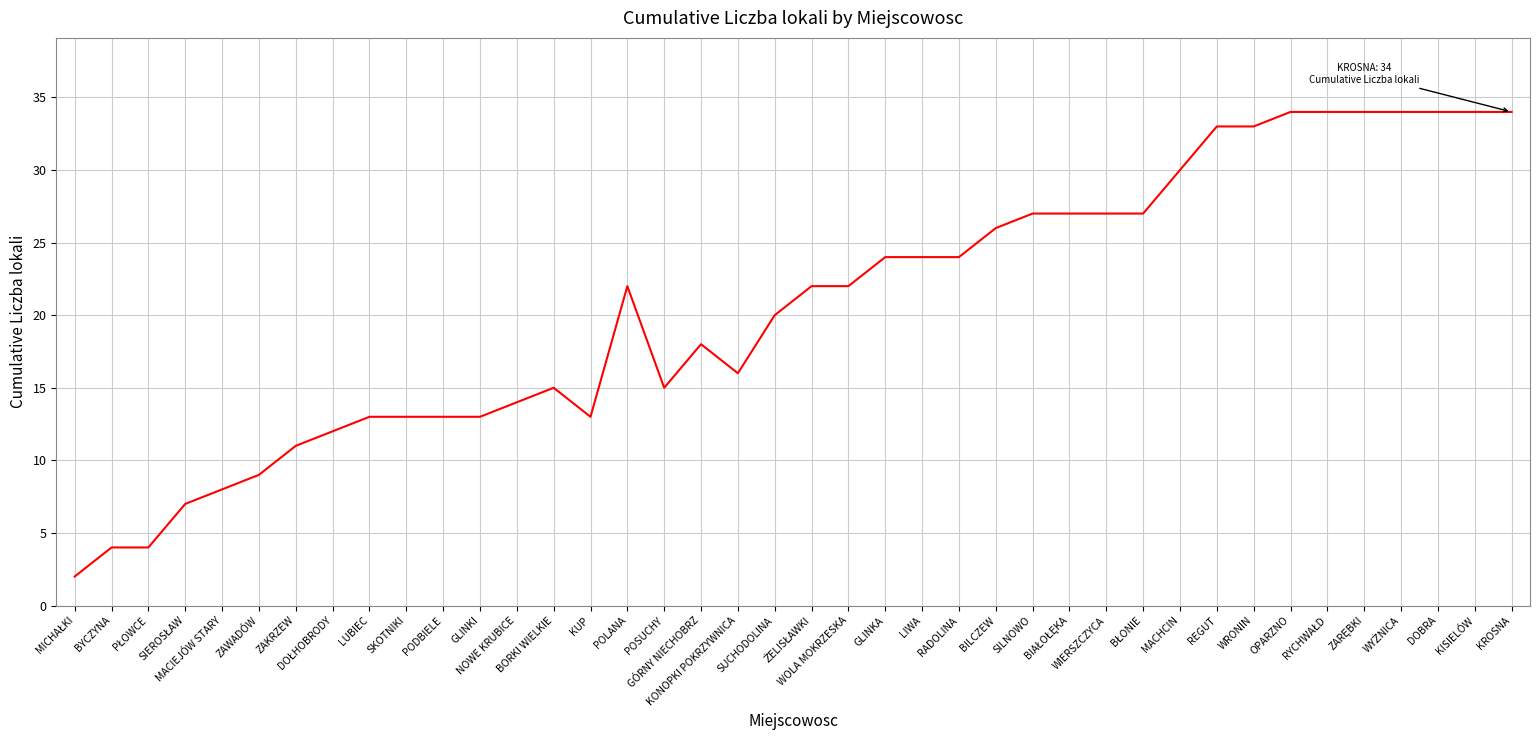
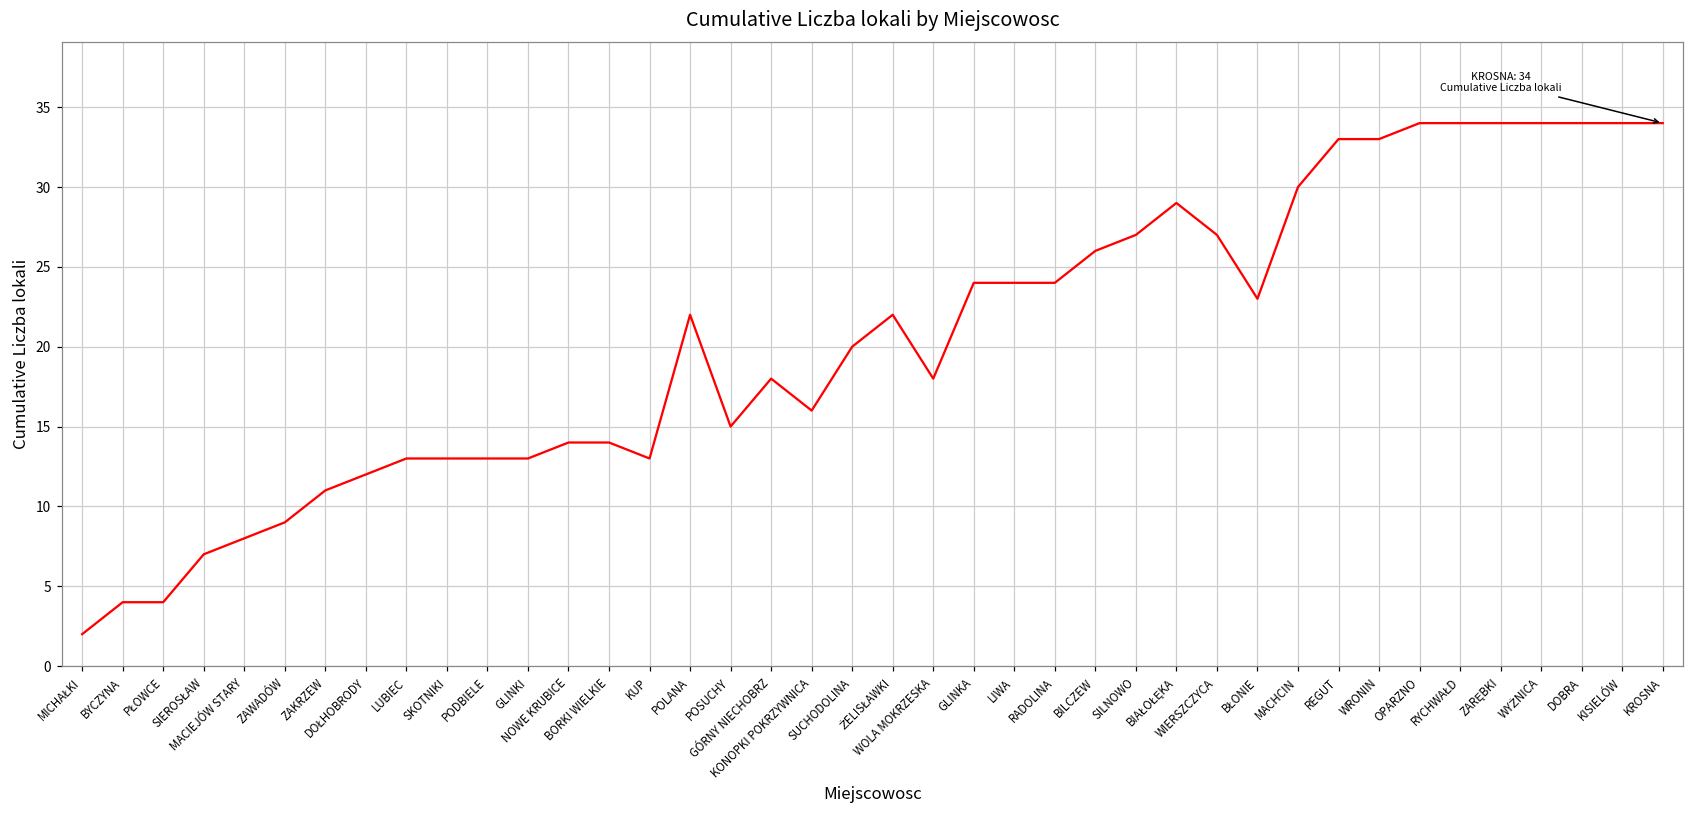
  {
    "MICHAŁKI": 2,
    "BYCZYNA": 4,
    "PŁOWCE": 4,
    "SIEROSŁAW": 7,
    "MACIEJÓW STARY": 8,
    "ZAWADÓW": 9,
    "ZAKRZEW": 11,
    "DOŁHOBRODY": 12,
    "LUBIEC": 13,
    "SKOTNIKI": 13,
    "PODBIELE": 13,
    "GLINKI": 13,
    "NOWE KRUBICE": 14,
-   "BORKI WIELKIE": 15,
+   "BORKI WIELKIE": 14,
    "KUP": 13,
    "POLANA": 22,
    "POSUCHY": 15,
    "GÓRNY NIECHOBRZ": 18,
    "KONOPKI POKRZYWNICA": 16,
    "SUCHODOLINA": 20,
    "ŻELISŁAWKI": 22,
-   "WOLA MOKRZESKA": 22,
+   "WOLA MOKRZESKA": 18,
    "GLINKA": 24,
    "LIWA": 24,
    "RADOLINA": 24,
    "BILCZEW": 26,
    "SILNOWO": 27,
-   "BIAŁOŁĘKA": 27,
+   "BIAŁOŁĘKA": 29,
    "WIERSZCZYCA": 27,
-   "BŁONIE": 27,
+   "BŁONIE": 23,
    "MACHCIN": 30,
    "REGUT": 33,
    "WRONIN": 33,
    "OPARZNO": 34,
    "KROSNA": 34
  }
